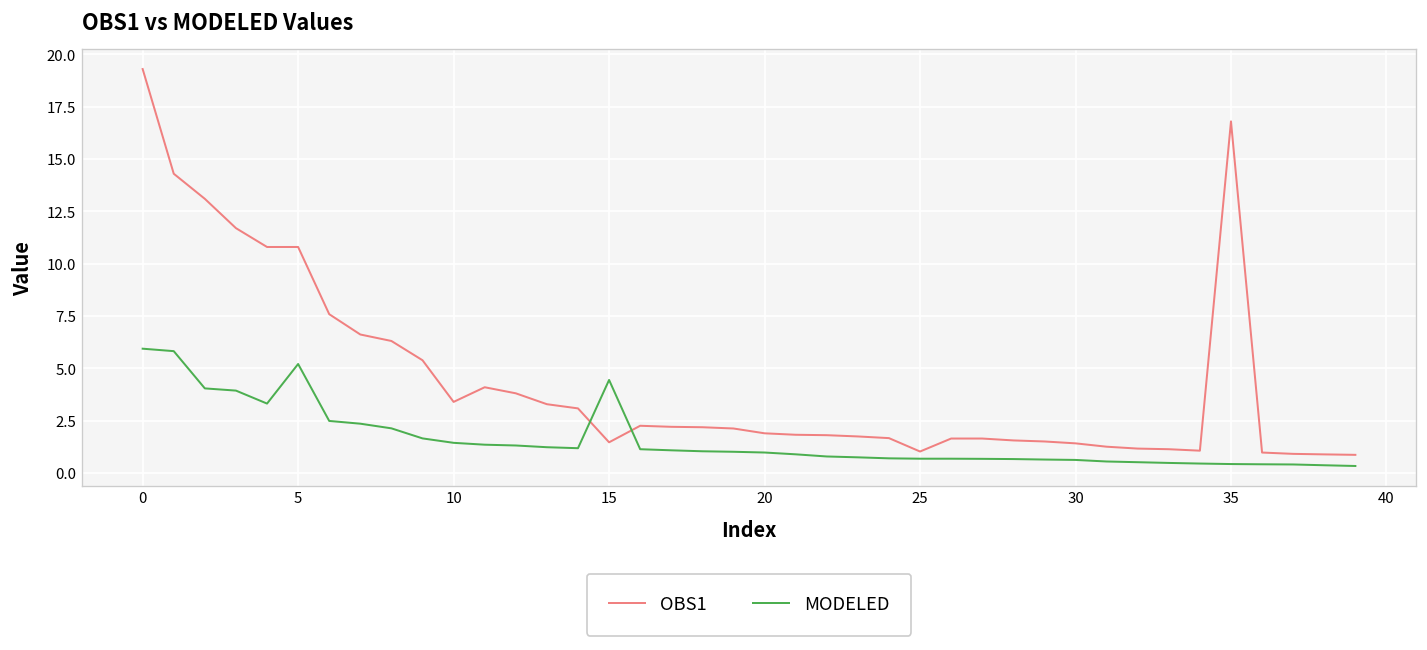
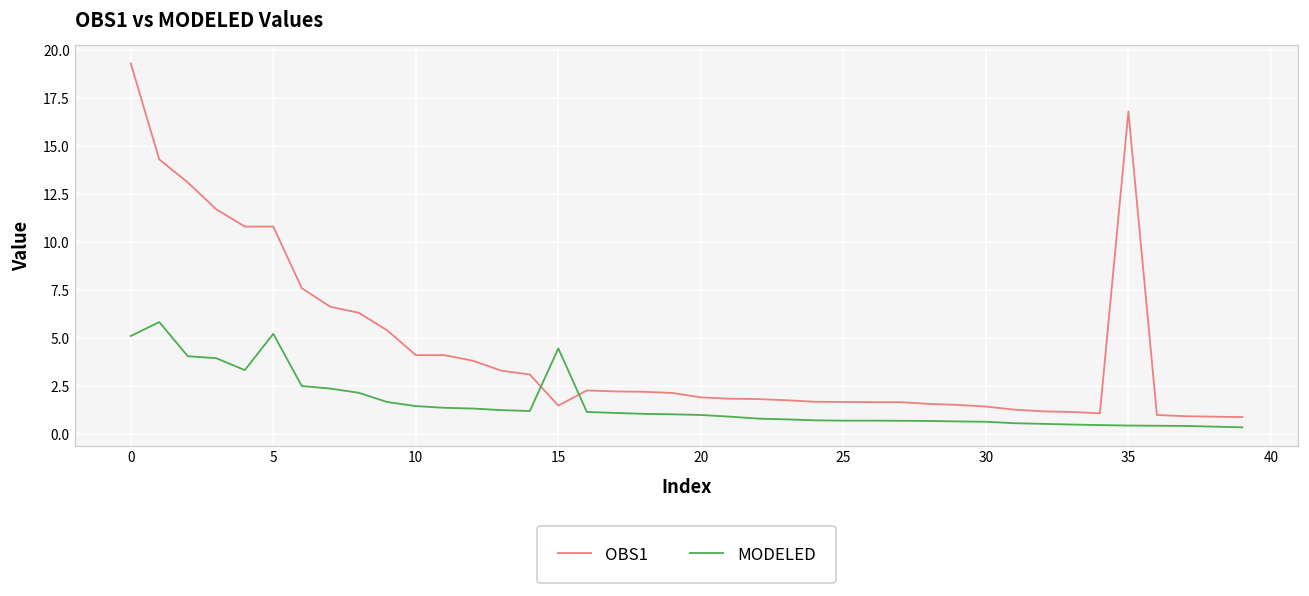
  {
    "OBS1": {
      "0": 19.3,
      "5": 10.8,
-     "10": 3.4,
+     "10": 4.1,
      "15": 1.5,
      "20": 1.9,
-     "25": 1.0,
+     "25": 1.7,
      "30": 1.4,
      "35": 16.8
    },
    "MODELED": {
-     "0": 5.9,
+     "0": 5.1,
      "5": 5.2,
      "10": 1.4,
      "15": 4.4,
      "20": 1.0,
      "25": 0.7,
      "30": 0.6,
      "35": 0.4
    }
  }
